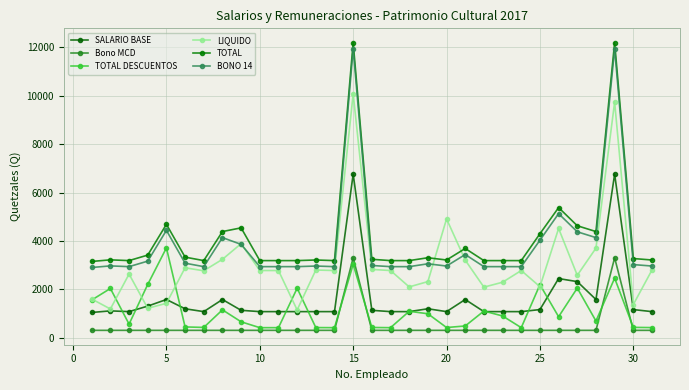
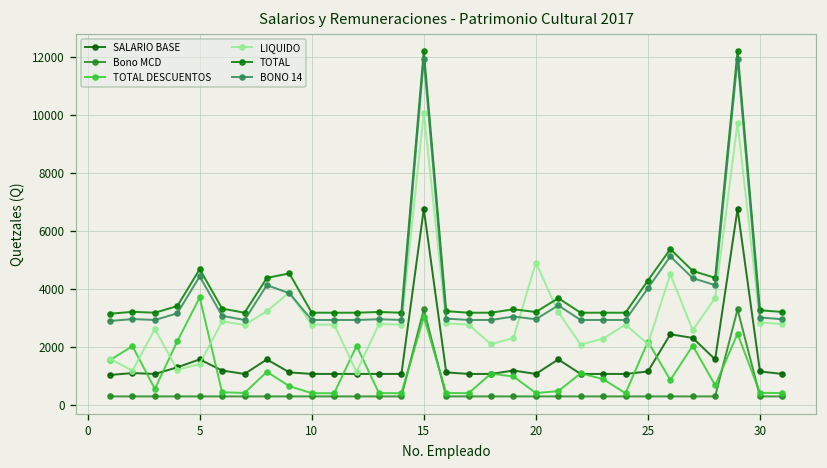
  {
    "TOTAL DESCUENTOS": {
      "5": 3700,
      "10": 400,
      "15": 3000,
      "20": 400,
      "30": 400
    },
    "LIQUIDO": {
      "5": 1400,
      "10": 2800,
      "15": 10100,
      "20": 4900,
-     "30": 1400
+     "30": 2800
    }
  }
